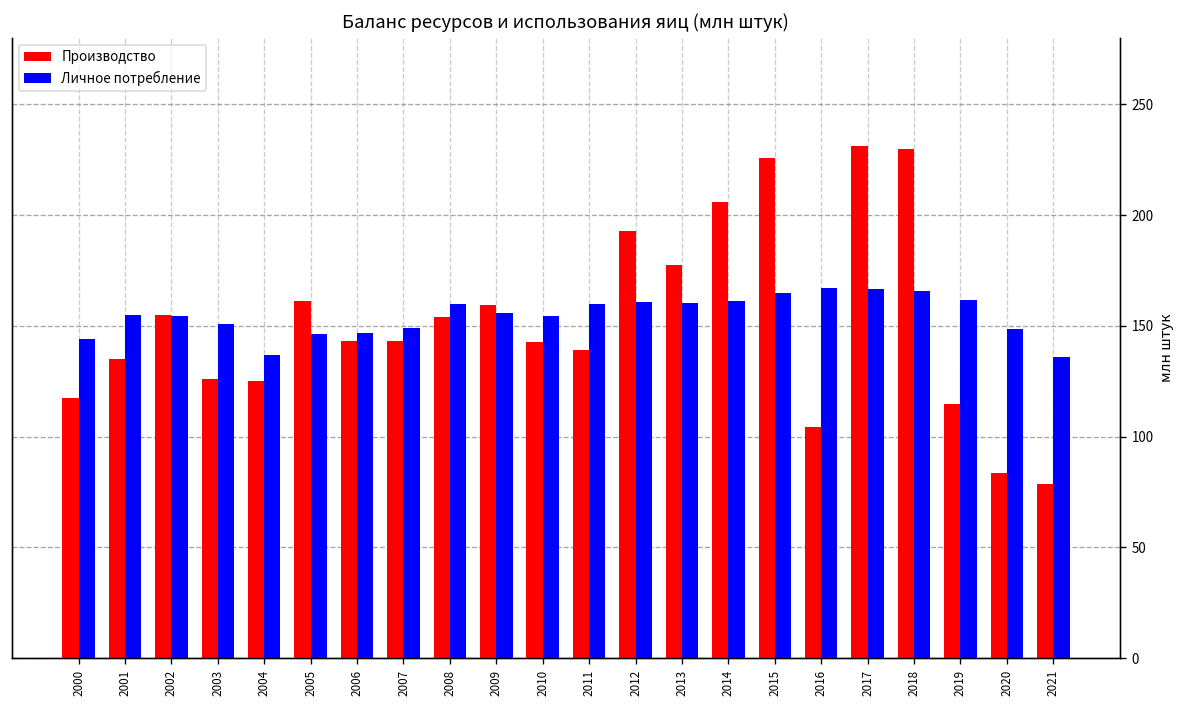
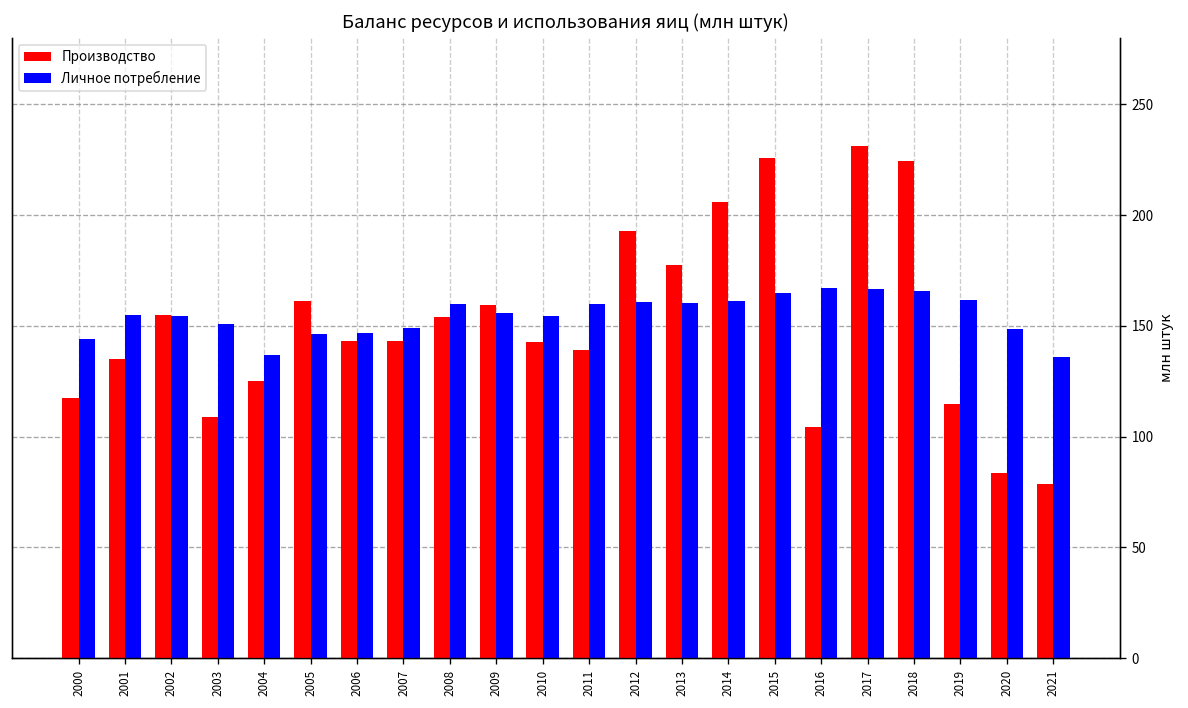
  {
    "Производство": {
      "2000": 117,
      "2001": 135,
      "2002": 155,
-     "2003": 126,
+     "2003": 109,
      "2004": 125,
      "2005": 161,
      "2006": 143,
      "2007": 143,
      "2008": 154,
      "2009": 159,
      "2010": 143,
      "2011": 139,
      "2012": 193,
      "2013": 177,
      "2014": 206,
      "2015": 226,
      "2016": 105,
      "2017": 231,
-     "2018": 230,
+     "2018": 225,
      "2019": 115,
      "2020": 84,
      "2021": 78
    },
    "Личное потребление": {
      "2000": 144,
      "2001": 155,
      "2002": 154,
      "2003": 151,
      "2004": 137,
      "2005": 146,
      "2006": 147,
      "2007": 149,
      "2008": 160,
      "2009": 156,
      "2010": 155,
      "2011": 160,
      "2012": 161,
      "2013": 160,
      "2014": 161,
      "2015": 165,
      "2016": 167,
      "2017": 167,
      "2018": 166,
      "2019": 162,
      "2020": 148,
      "2021": 136
    }
  }
